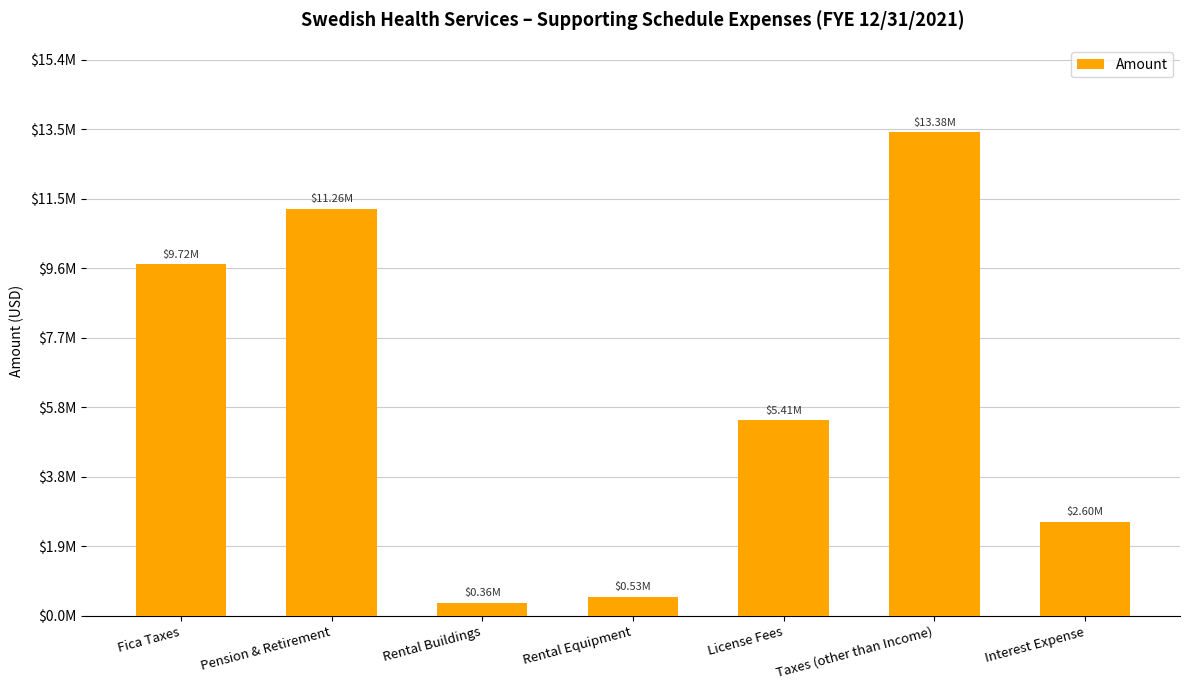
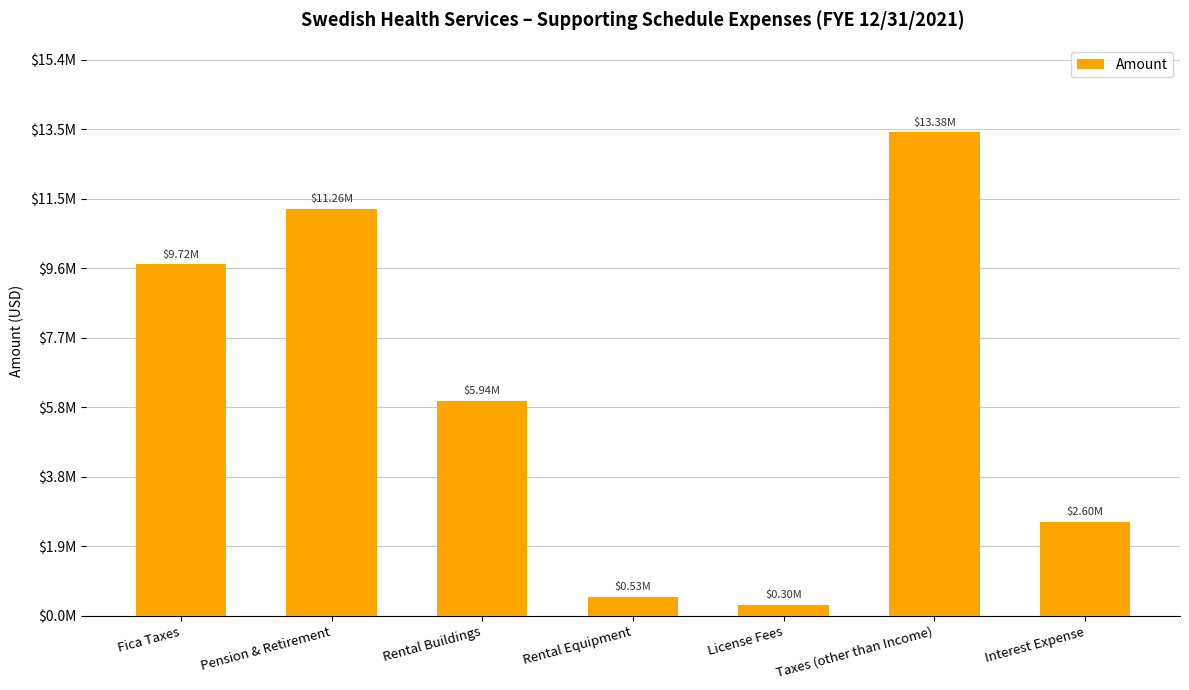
  {
    "Fica Taxes": "$9.72M",
    "Pension & Retirement": "$11.26M",
-   "Rental Buildings": "$0.36M",
+   "Rental Buildings": "$5.94M",
    "Rental Equipment": "$0.53M",
-   "License Fees": "$5.41M",
+   "License Fees": "$0.30M",
    "Taxes (other than Income)": "$13.38M",
    "Interest Expense": "$2.60M"
  }
